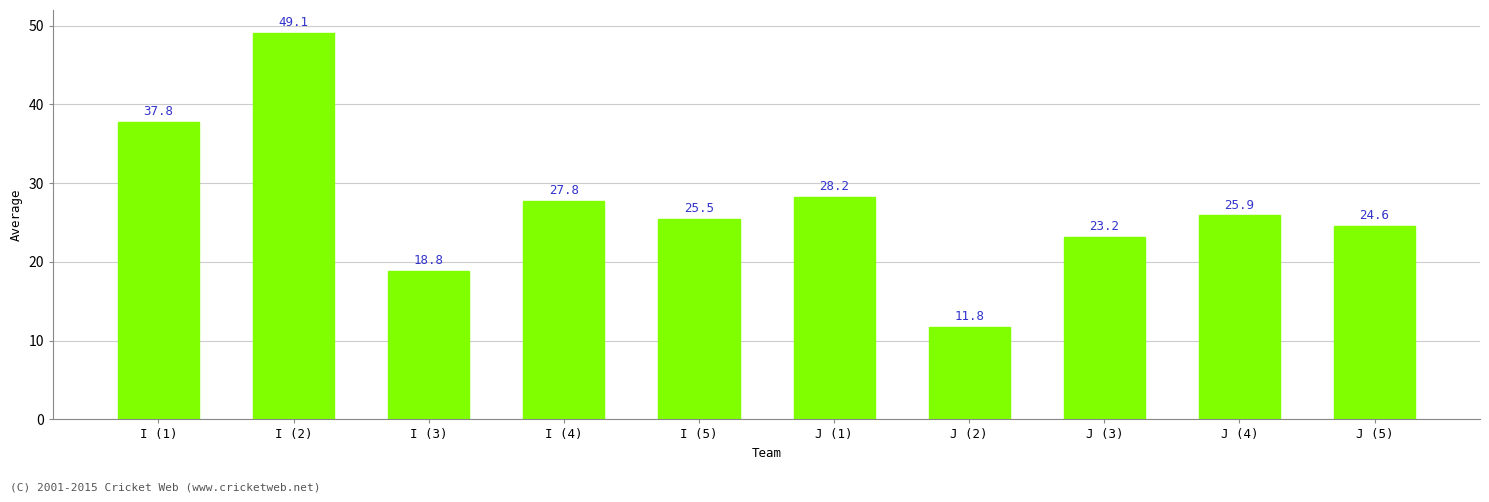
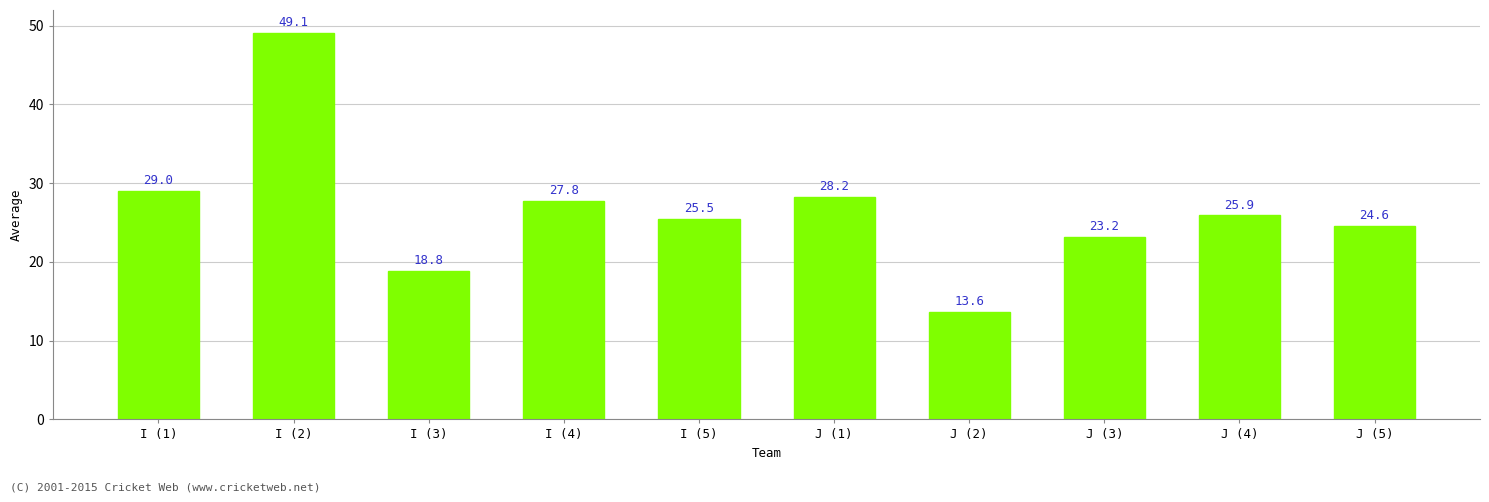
  {
-   "I (1)": 37.8,
+   "I (1)": 29.0,
    "I (2)": 49.1,
    "I (3)": 18.8,
    "I (4)": 27.8,
    "I (5)": 25.5,
    "J (1)": 28.2,
-   "J (2)": 11.8,
+   "J (2)": 13.6,
    "J (3)": 23.2,
    "J (4)": 25.9,
    "J (5)": 24.6
  }
